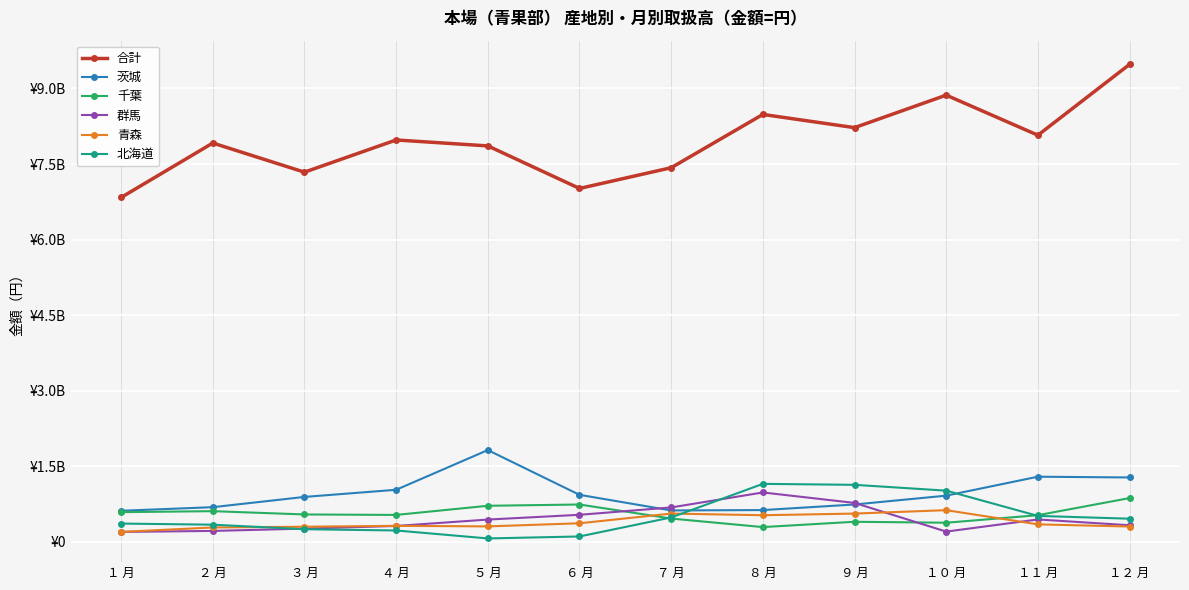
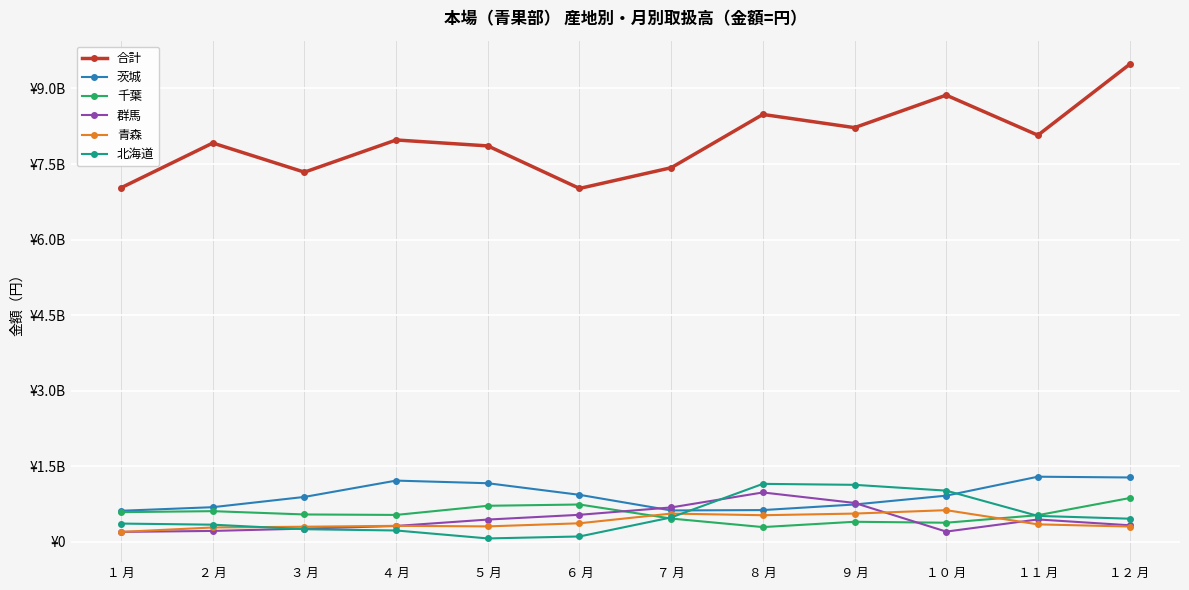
  {
    "合計": {
-     "１ 月": "¥6800000000",
+     "１ 月": "¥7000000000",
      "２ 月": "¥7900000000",
      "３ 月": "¥7300000000",
      "４ 月": "¥8000000000",
      "５ 月": "¥7900000000",
      "６ 月": "¥7000000000",
      "７ 月": "¥7400000000",
      "８ 月": "¥8500000000",
      "９ 月": "¥8200000000",
      "１０ 月": "¥8900000000",
      "１１ 月": "¥8100000000",
      "１２ 月": "¥9500000000"
    },
    "茨城": {
      "２ 月": "¥700000000",
      "３ 月": "¥900000000",
-     "４ 月": "¥1000000000",
-     "５ 月": "¥1800000000",
+     "４ 月": "¥1200000000",
+     "５ 月": "¥1200000000",
      "６ 月": "¥900000000",
      "７ 月": "¥600000000",
      "８ 月": "¥600000000",
      "１０ 月": "¥900000000",
      "１１ 月": "¥1300000000",
      "１２ 月": "¥1300000000"
    },
    "群馬": {
      "２ 月": "¥200000000",
      "５ 月": "¥400000000",
      "６ 月": "¥500000000",
      "７ 月": "¥700000000",
      "８ 月": "¥1000000000",
      "１０ 月": "¥200000000",
      "１１ 月": "¥400000000"
    },
    "青森": {
      "２ 月": "¥300000000",
      "５ 月": "¥300000000",
      "６ 月": "¥400000000",
      "７ 月": "¥600000000",
      "８ 月": "¥500000000",
      "９ 月": "¥600000000",
      "１０ 月": "¥600000000",
      "１１ 月": "¥300000000"
    }
  }
